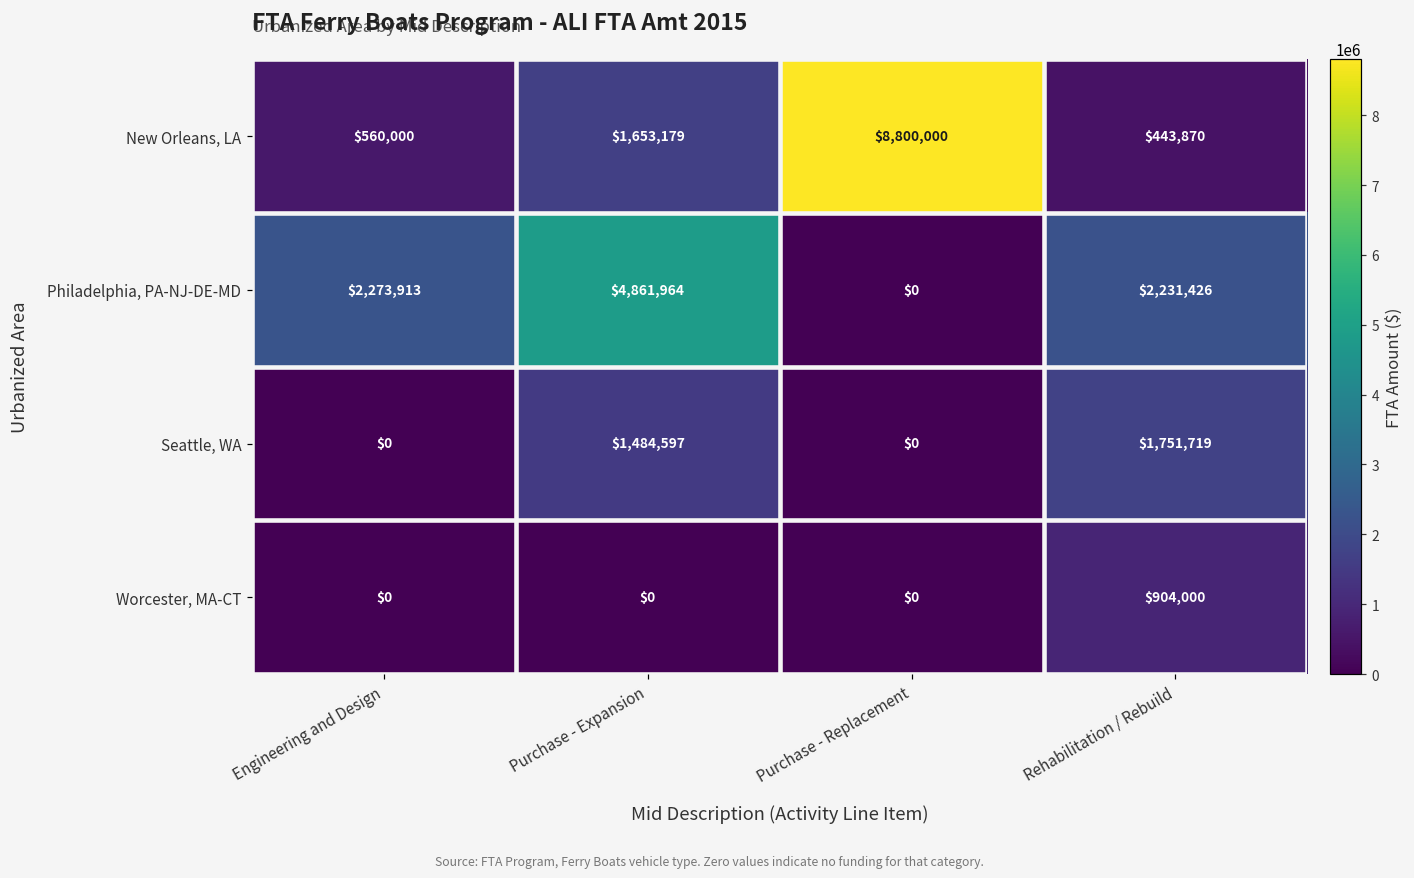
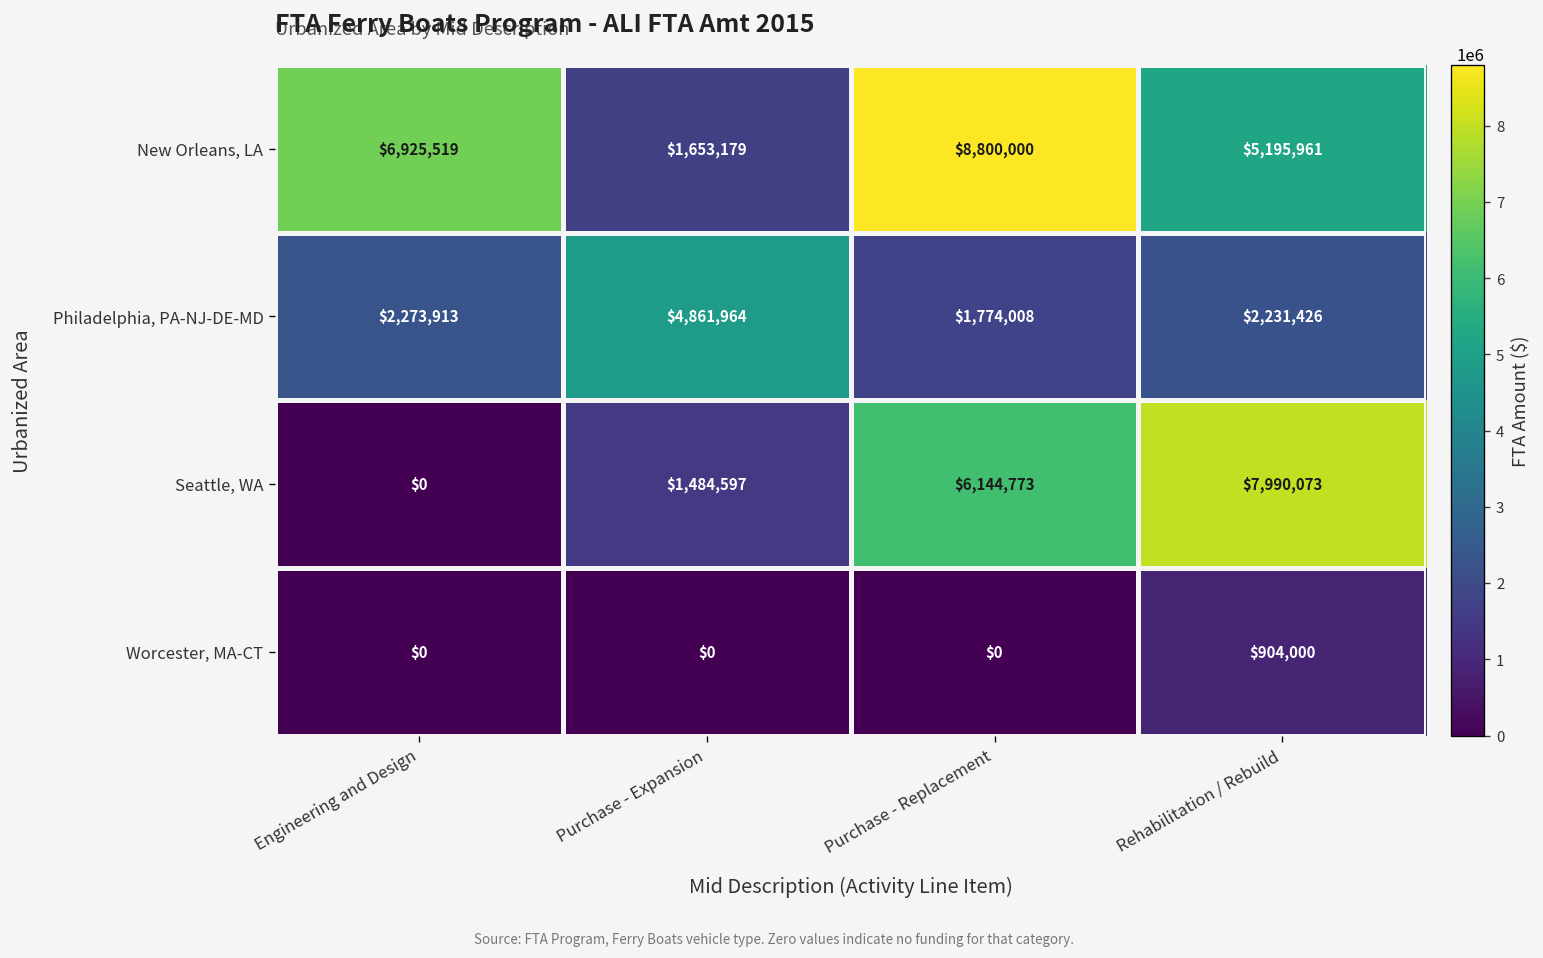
  {
    "New Orleans, LA": {
-     "Engineering and Design": "$560,000",
+     "Engineering and Design": "$6,925,519",
      "Purchase - Expansion": "$1,653,179",
      "Purchase - Replacement": "$8,800,000",
-     "Rehabilitation / Rebuild": "$443,870"
+     "Rehabilitation / Rebuild": "$5,195,961"
    },
    "Philadelphia, PA-NJ-DE-MD": {
      "Engineering and Design": "$2,273,913",
      "Purchase - Expansion": "$4,861,964",
-     "Purchase - Replacement": "$0",
+     "Purchase - Replacement": "$1,774,008",
      "Rehabilitation / Rebuild": "$2,231,426"
    },
    "Seattle, WA": {
      "Engineering and Design": "$0",
      "Purchase - Expansion": "$1,484,597",
-     "Purchase - Replacement": "$0",
-     "Rehabilitation / Rebuild": "$1,751,719"
+     "Purchase - Replacement": "$6,144,773",
+     "Rehabilitation / Rebuild": "$7,990,073"
    },
    "Worcester, MA-CT": {
      "Engineering and Design": "$0",
      "Purchase - Expansion": "$0",
      "Purchase - Replacement": "$0",
      "Rehabilitation / Rebuild": "$904,000"
    }
  }
